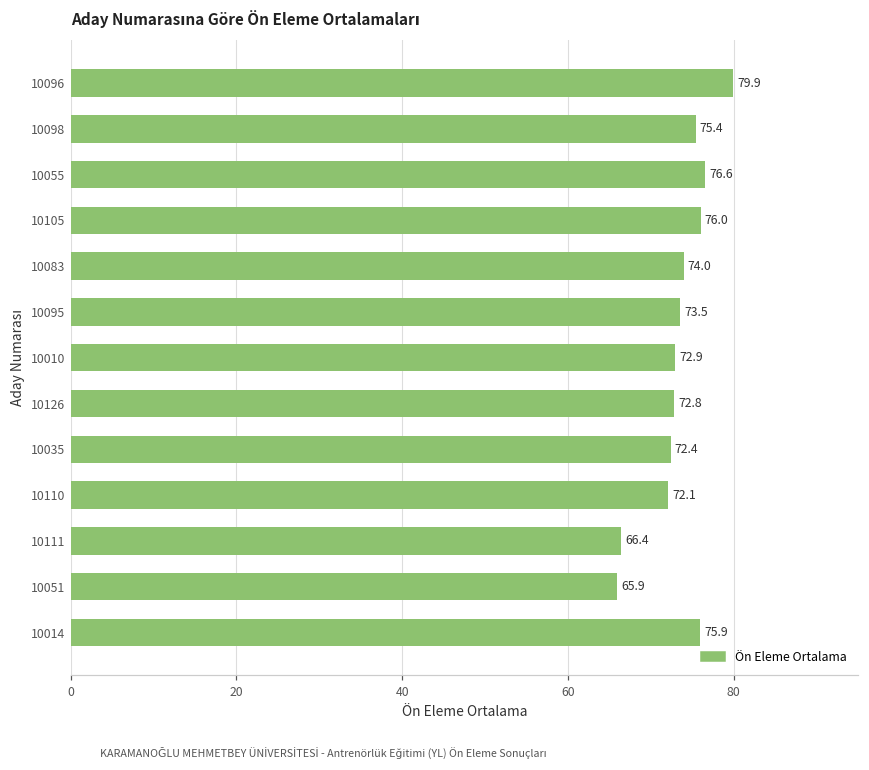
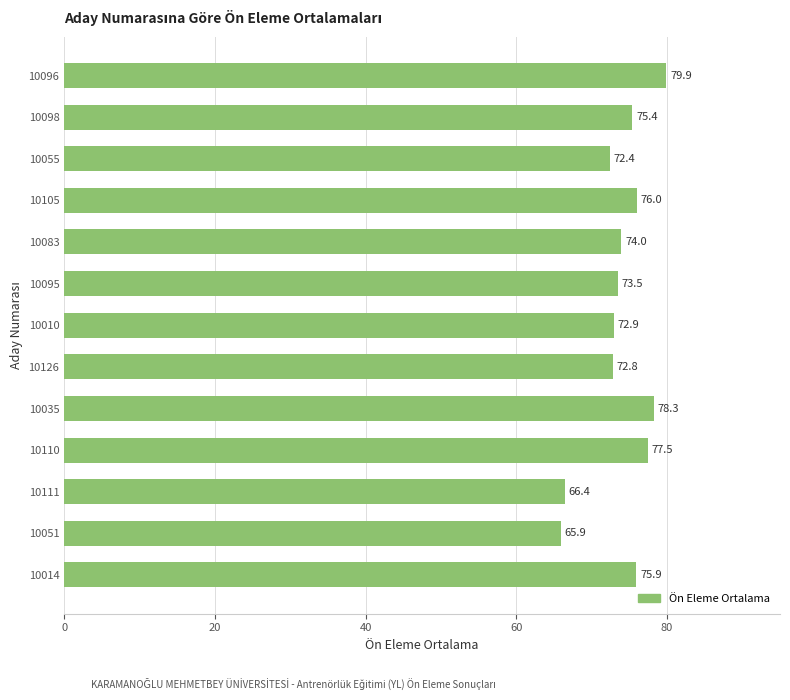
  {
    "10096": 79.9,
    "10098": 75.4,
-   "10055": 76.6,
+   "10055": 72.4,
    "10105": 76.0,
    "10083": 74.0,
    "10095": 73.5,
    "10010": 72.9,
    "10126": 72.8,
-   "10035": 72.4,
-   "10110": 72.1,
+   "10035": 78.3,
+   "10110": 77.5,
    "10111": 66.4,
    "10051": 65.9,
    "10014": 75.9
  }
